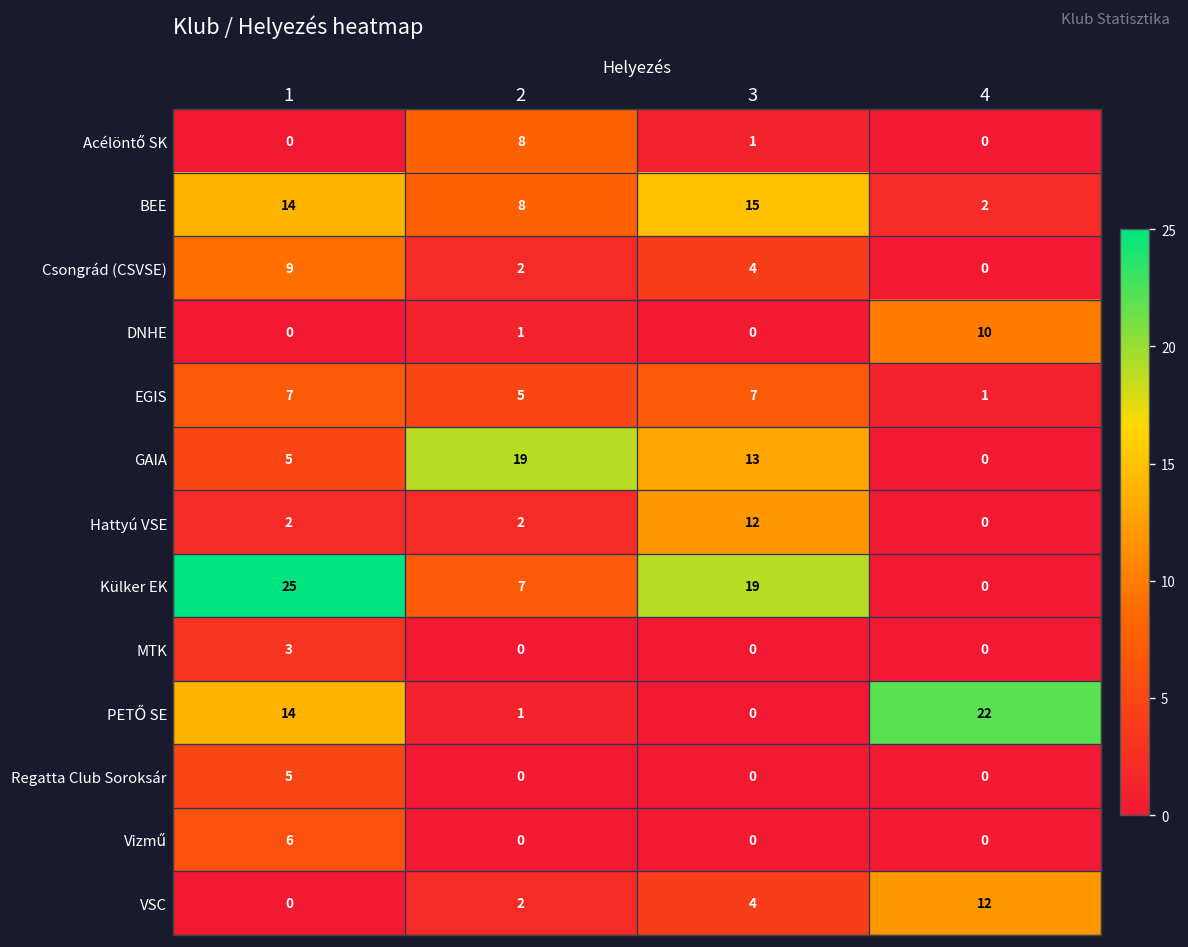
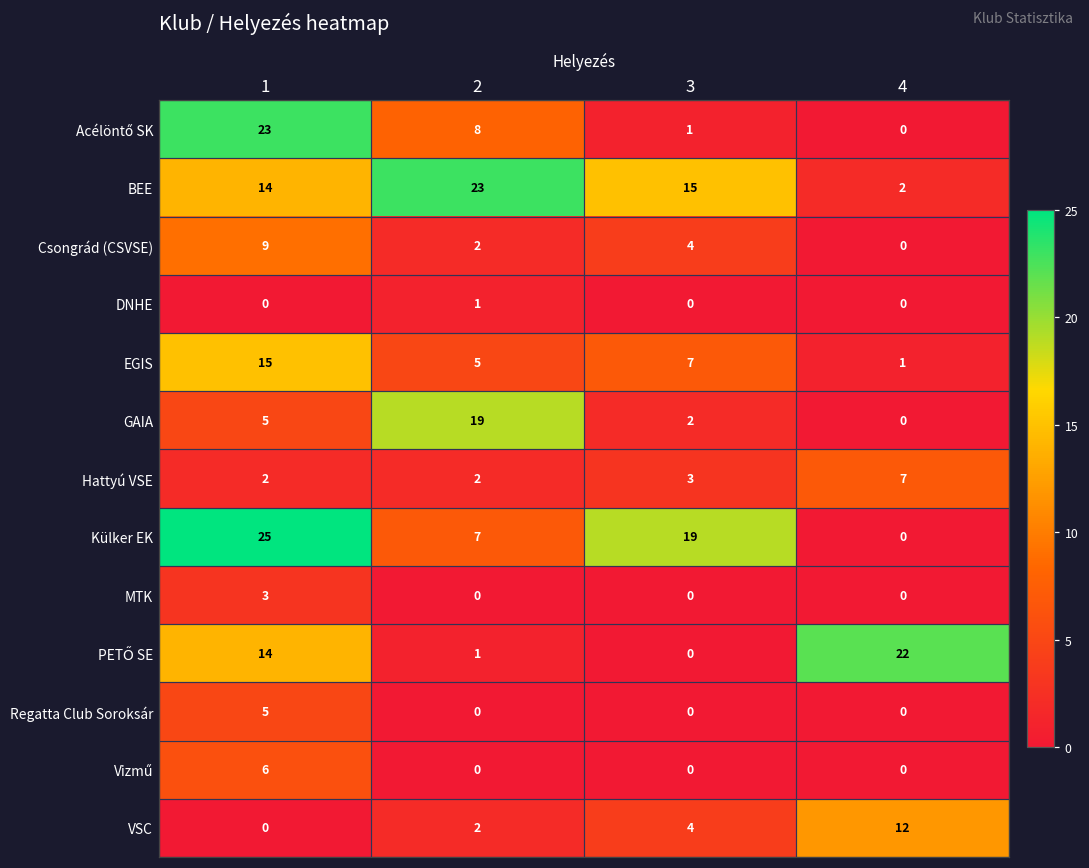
  {
    "Acélöntő SK": {
-     "1": 0,
+     "1": 23,
      "2": 8,
      "3": 1,
      "4": 0
    },
    "BEE": {
      "1": 14,
-     "2": 8,
+     "2": 23,
      "3": 15,
      "4": 2
    },
    "Csongrád (CSVSE)": {
      "1": 9,
      "2": 2,
      "3": 4,
      "4": 0
    },
    "DNHE": {
      "1": 0,
      "2": 1,
      "3": 0,
-     "4": 10
+     "4": 0
    },
    "EGIS": {
-     "1": 7,
+     "1": 15,
      "2": 5,
      "3": 7,
      "4": 1
    },
    "GAIA": {
      "1": 5,
      "2": 19,
-     "3": 13,
+     "3": 2,
      "4": 0
    },
    "Hattyú VSE": {
      "1": 2,
      "2": 2,
-     "3": 12,
-     "4": 0
+     "3": 3,
+     "4": 7
    },
    "Külker EK": {
      "1": 25,
      "2": 7,
      "3": 19,
      "4": 0
    },
    "MTK": {
      "1": 3,
      "2": 0,
      "3": 0,
      "4": 0
    },
    "PETŐ SE": {
      "1": 14,
      "2": 1,
      "3": 0,
      "4": 22
    },
    "Regatta Club Soroksár": {
      "1": 5,
      "2": 0,
      "3": 0,
      "4": 0
    },
    "Vizmű": {
      "1": 6,
      "2": 0,
      "3": 0,
      "4": 0
    },
    "VSC": {
      "1": 0,
      "2": 2,
      "3": 4,
      "4": 12
    }
  }
